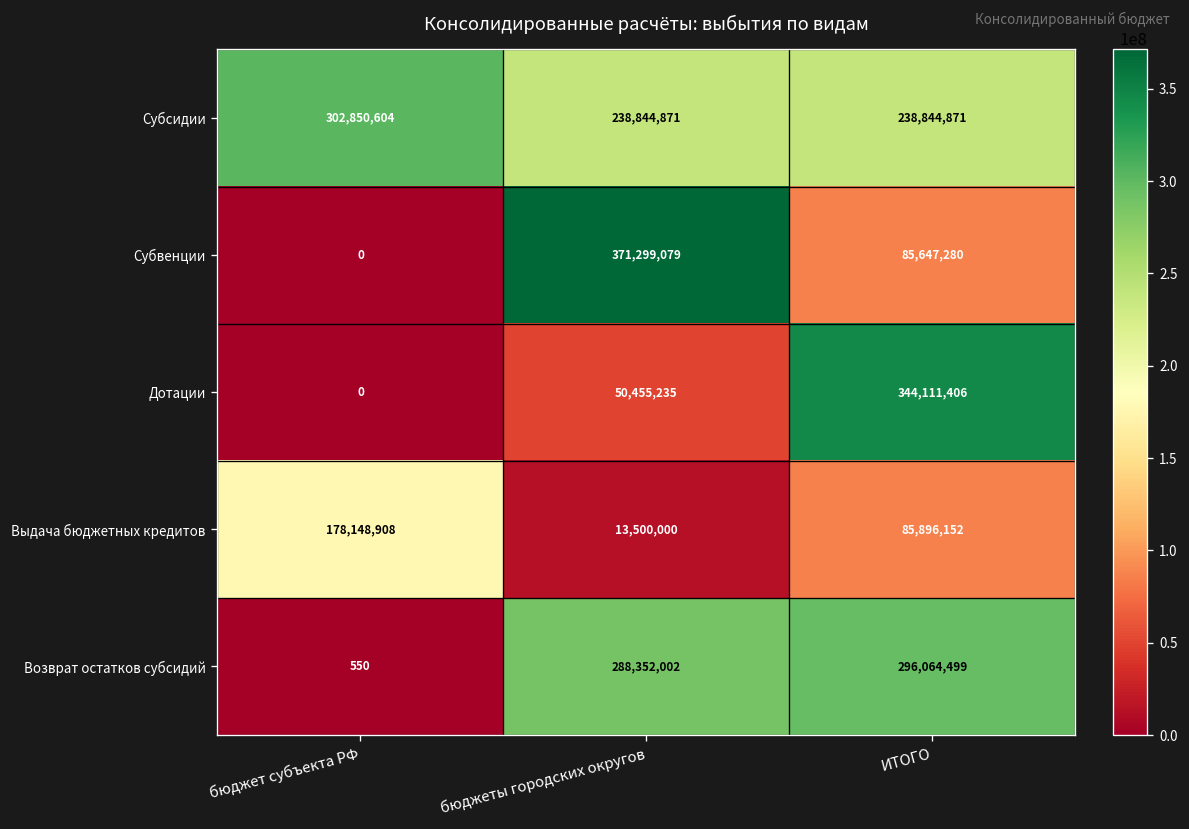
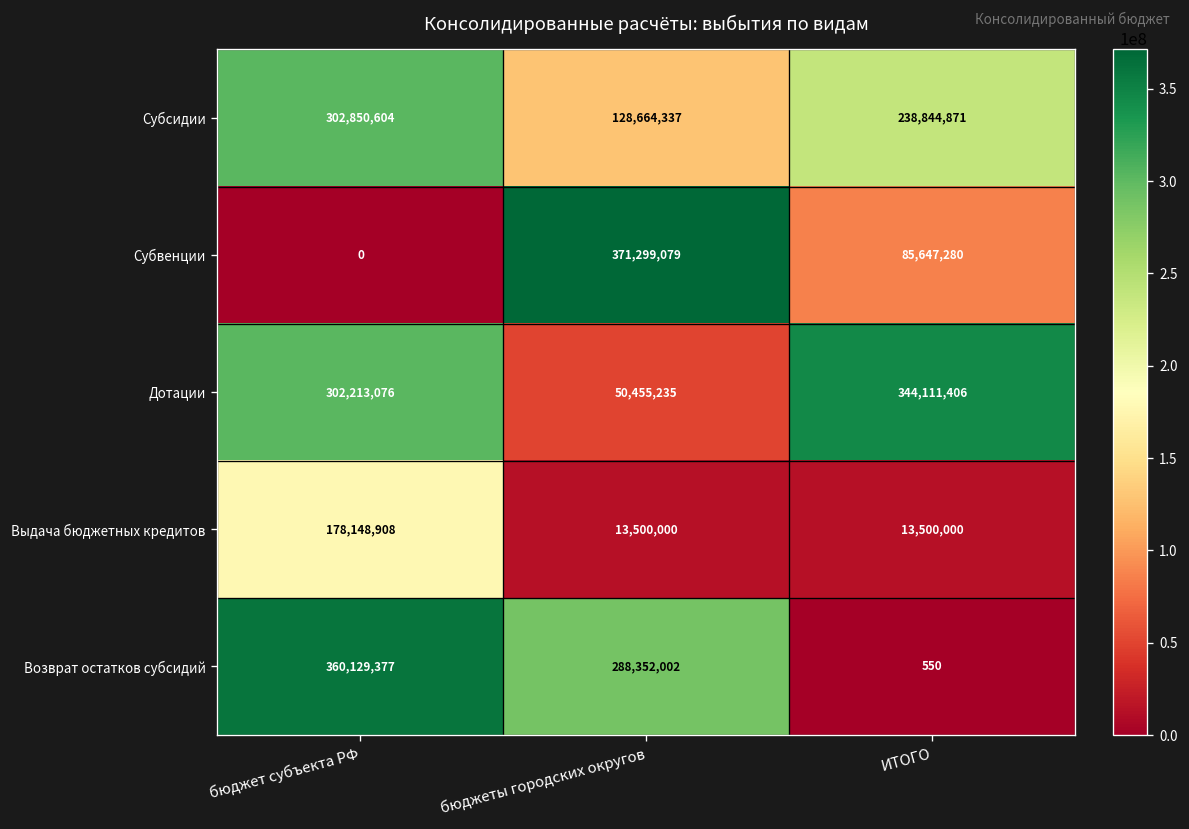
  {
    "Субсидии": {
      "бюджет субъекта РФ": "302,850,604",
-     "бюджеты городских округов": "238,844,871",
+     "бюджеты городских округов": "128,664,337",
      "ИТОГО": "238,844,871"
    },
    "Субвенции": {
      "бюджет субъекта РФ": "0",
      "бюджеты городских округов": "371,299,079",
      "ИТОГО": "85,647,280"
    },
    "Дотации": {
-     "бюджет субъекта РФ": "0",
+     "бюджет субъекта РФ": "302,213,076",
      "бюджеты городских округов": "50,455,235",
      "ИТОГО": "344,111,406"
    },
    "Выдача бюджетных кредитов": {
      "бюджет субъекта РФ": "178,148,908",
      "бюджеты городских округов": "13,500,000",
-     "ИТОГО": "85,896,152"
+     "ИТОГО": "13,500,000"
    },
    "Возврат остатков субсидий": {
-     "бюджет субъекта РФ": "550",
+     "бюджет субъекта РФ": "360,129,377",
      "бюджеты городских округов": "288,352,002",
-     "ИТОГО": "296,064,499"
+     "ИТОГО": "550"
    }
  }
